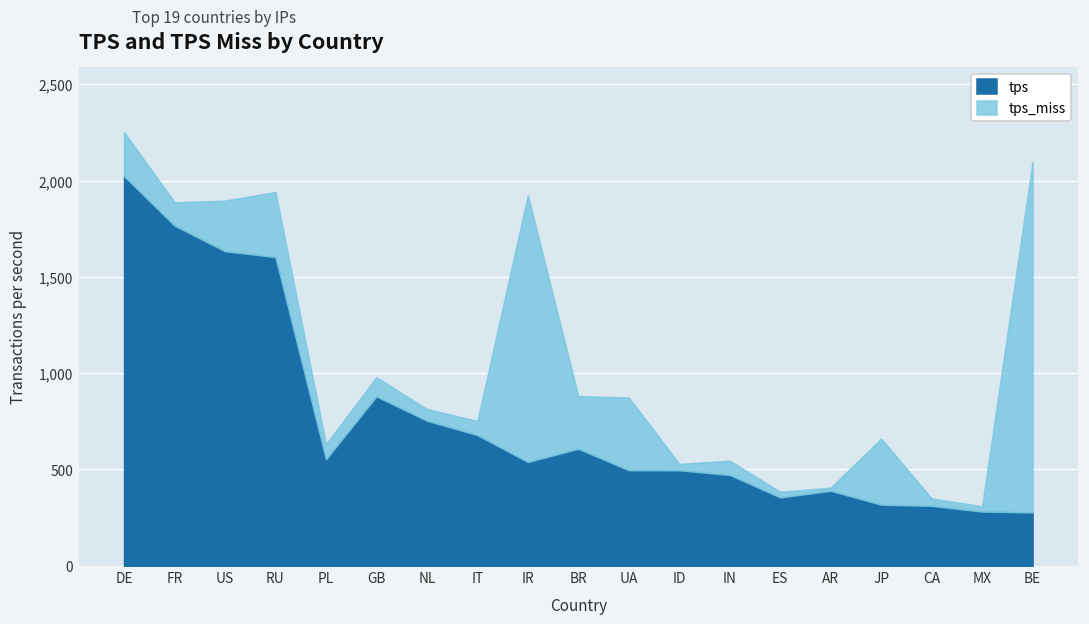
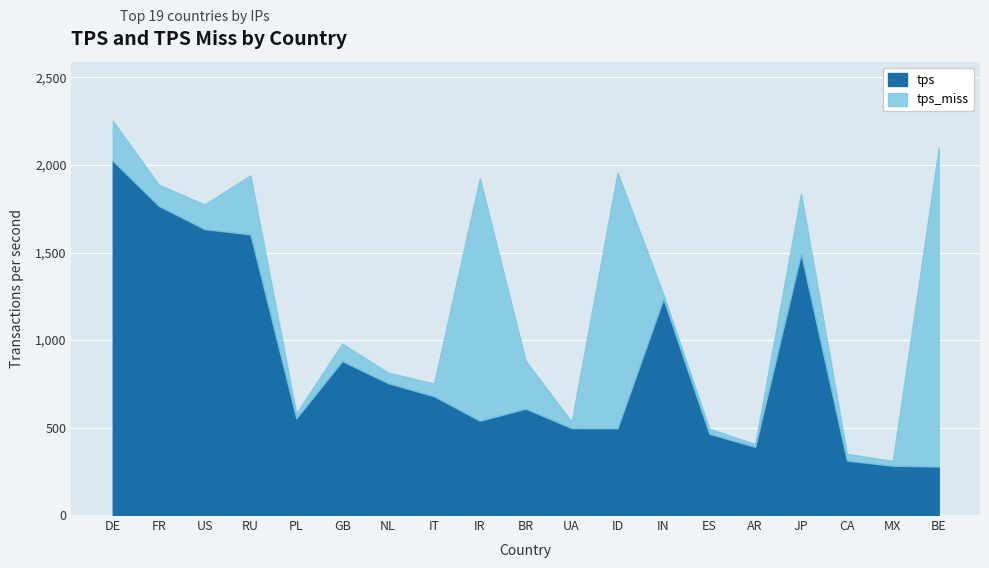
  {
    "tps": {
      "DE": "2,020",
      "FR": "1,770",
      "US": "1,630",
      "RU": "1,600",
      "PL": "550",
      "GB": "880",
      "NL": "750",
      "IT": "680",
      "IR": "540",
      "BR": "610",
      "UA": "500",
      "ID": "500",
-     "IN": "470",
-     "ES": "360",
+     "IN": "1,240",
+     "ES": "460",
      "AR": "390",
-     "JP": "320",
+     "JP": "1,490",
      "CA": "310",
      "MX": "280",
      "BE": "280"
    },
    "tps_miss": {
      "DE": "230",
      "FR": "120",
-     "US": "260",
+     "US": "140",
      "RU": "340",
-     "PL": "80",
+     "PL": "30",
      "GB": "100",
      "NL": "60",
      "IT": "70",
      "IR": "1,390",
      "BR": "270",
-     "UA": "380",
-     "ID": "30",
-     "IN": "70",
+     "UA": "40",
+     "ID": "1,460",
+     "IN": "30",
      "ES": "30",
      "AR": "20",
      "JP": "340",
      "CA": "40",
      "MX": "30",
      "BE": "1,820"
    }
  }
